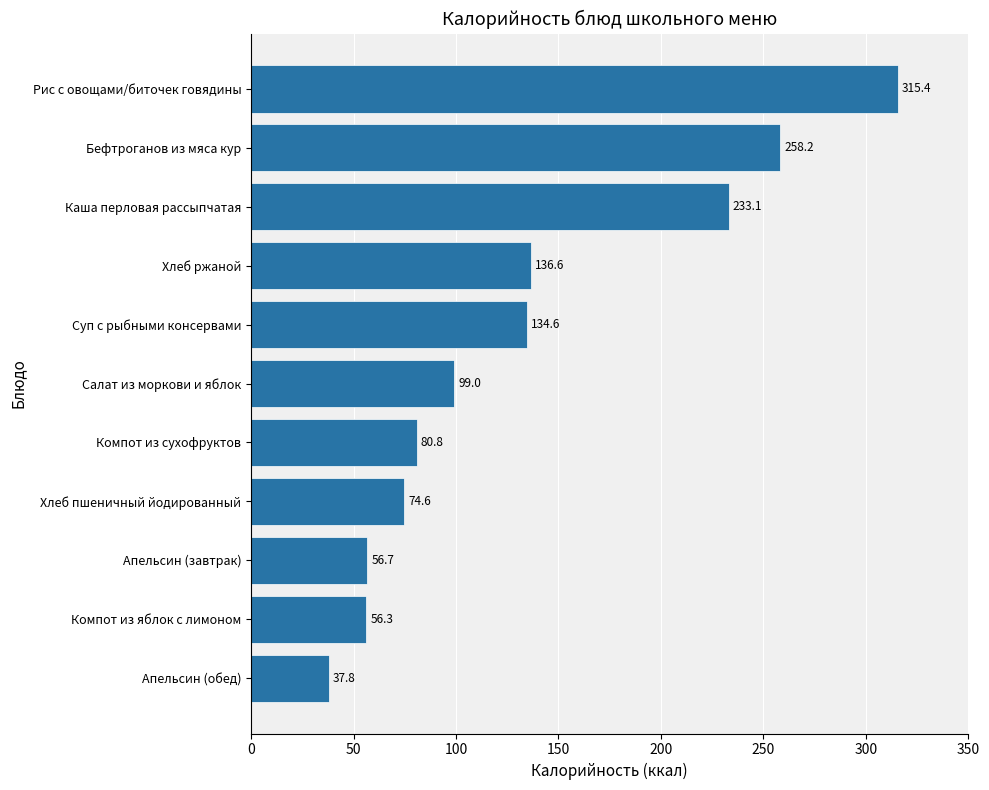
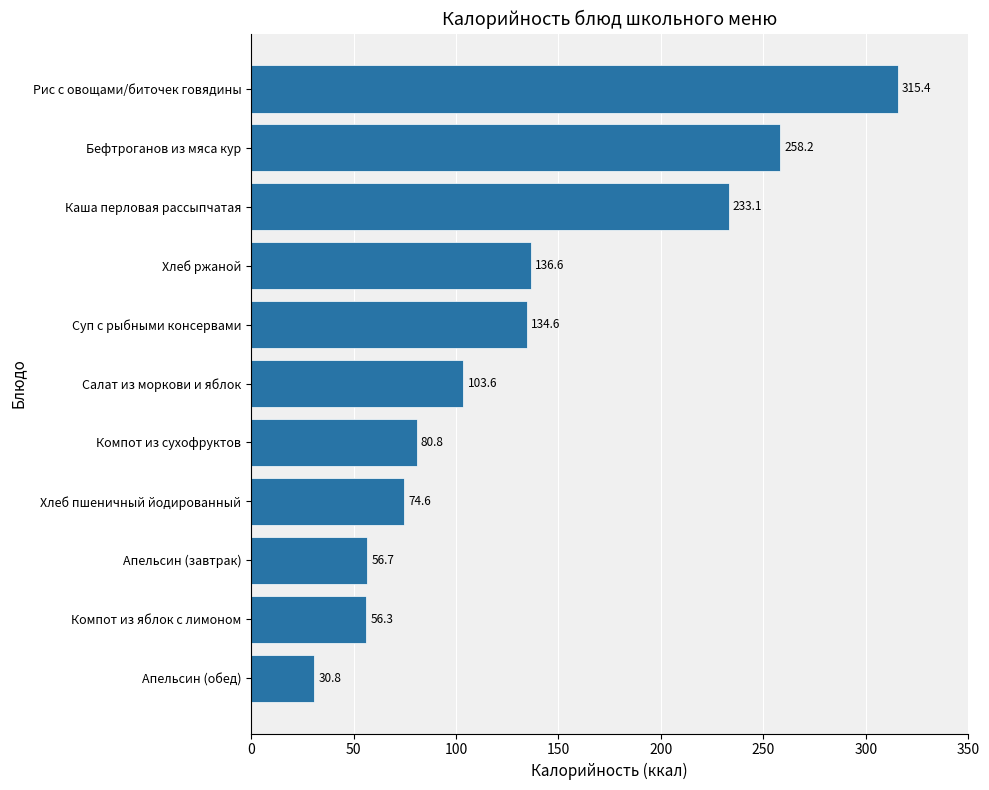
  {
    "Рис с овощами/биточек говядины": 315.4,
    "Бефтроганов из мяса кур": 258.2,
    "Каша перловая рассыпчатая": 233.1,
    "Хлеб ржаной": 136.6,
    "Суп с рыбными консервами": 134.6,
-   "Салат из моркови и яблок": 99.0,
+   "Салат из моркови и яблок": 103.6,
    "Компот из сухофруктов": 80.8,
    "Хлеб пшеничный йодированный": 74.6,
    "Апельсин (завтрак)": 56.7,
    "Компот из яблок с лимоном": 56.3,
-   "Апельсин (обед)": 37.8
+   "Апельсин (обед)": 30.8
  }
